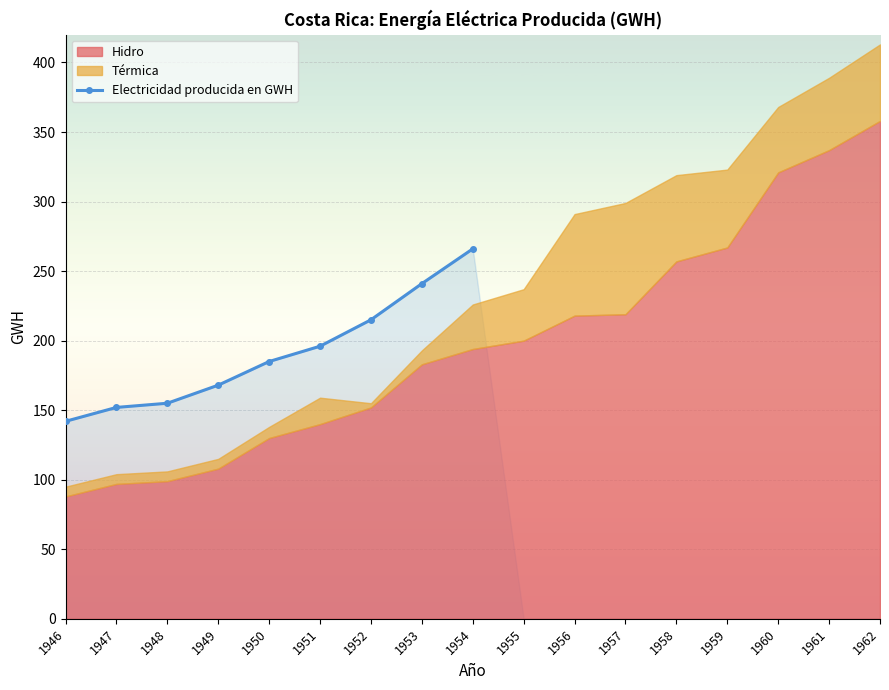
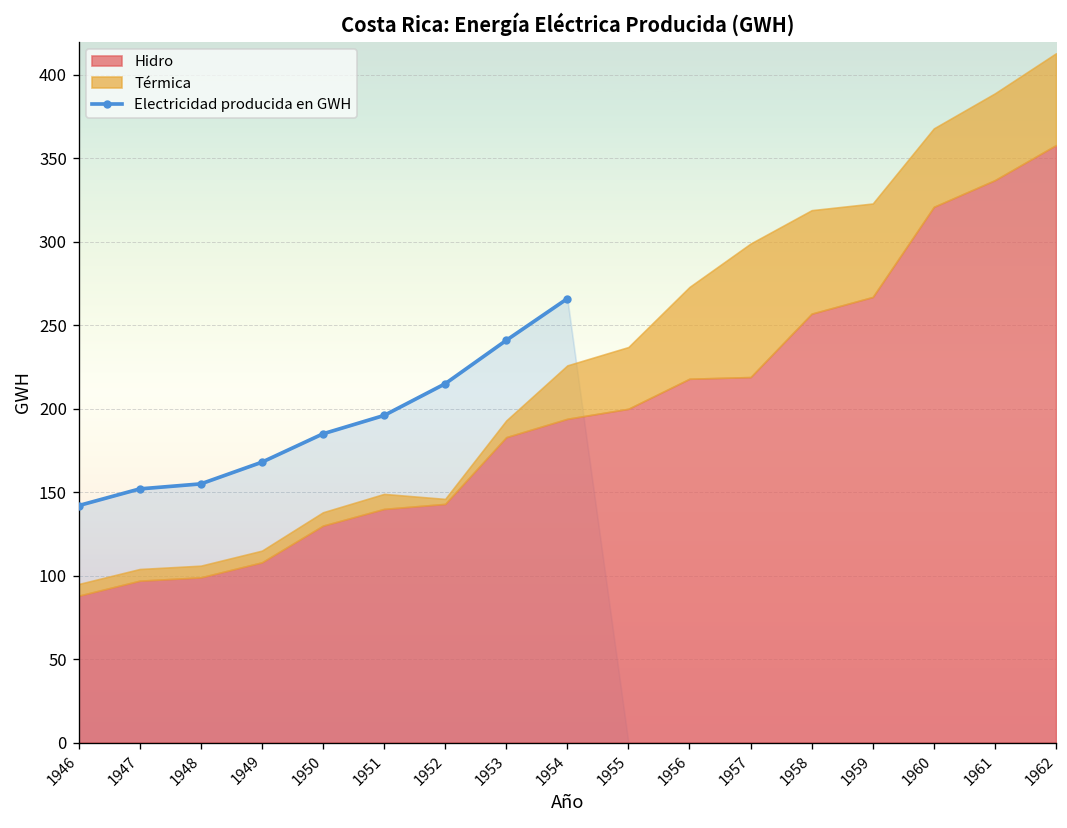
  {
    "Hidro": {
      "1946": 88,
      "1947": 97,
      "1948": 99,
      "1949": 108,
      "1950": 130,
      "1951": 140,
-     "1952": 152,
+     "1952": 143,
      "1953": 183,
      "1954": 194,
      "1955": 200,
      "1956": 218,
      "1957": 219,
      "1958": 257,
      "1959": 267,
      "1960": 321,
      "1961": 337,
      "1962": 358
    },
    "Térmica": {
      "1946": 7,
      "1947": 7,
      "1948": 7,
      "1949": 7,
      "1950": 8,
-     "1951": 19,
+     "1951": 9,
      "1952": 3,
      "1953": 10,
      "1954": 32,
      "1955": 37,
-     "1956": 73,
+     "1956": 55,
      "1957": 80,
      "1958": 62,
      "1959": 56,
      "1960": 47,
      "1961": 52,
      "1962": 55
    }
  }
